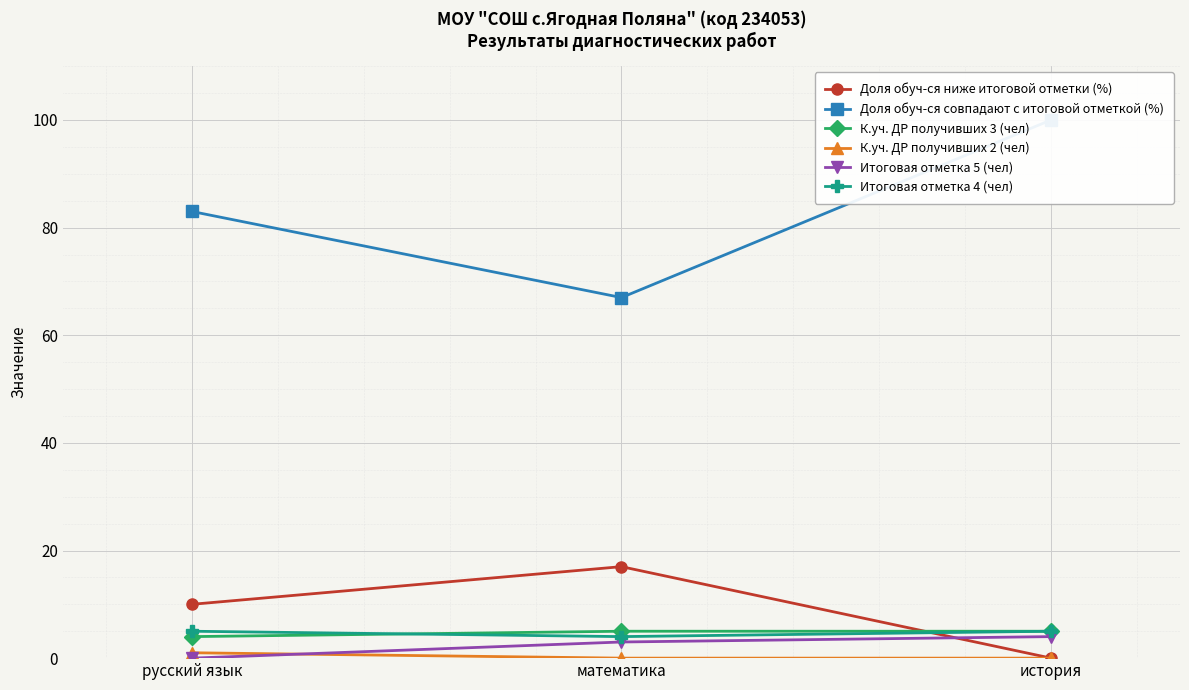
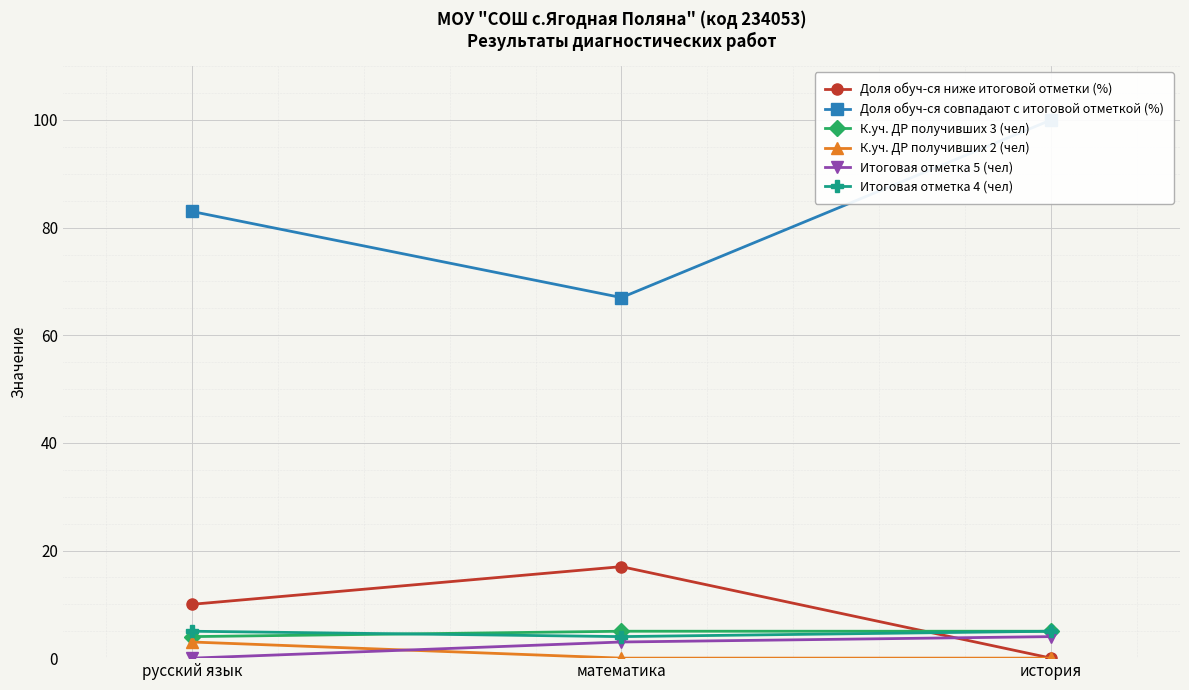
  {
    "Доля обуч-ся ниже итоговой отметки (%)": {
      "русский язык": 10,
      "математика": 17
    },
    "Доля обуч-ся совпадают с итоговой отметкой (%)": {
      "русский язык": 83,
      "математика": 67
    },
    "К.уч. ДР получивших 2 (чел)": {
-     "русский язык": 1,
+     "русский язык": 3,
      "математика": 0
    },
    "Итоговая отметка 5 (чел)": {
      "русский язык": 0,
      "математика": 3,
      "история": 4
    }
  }
